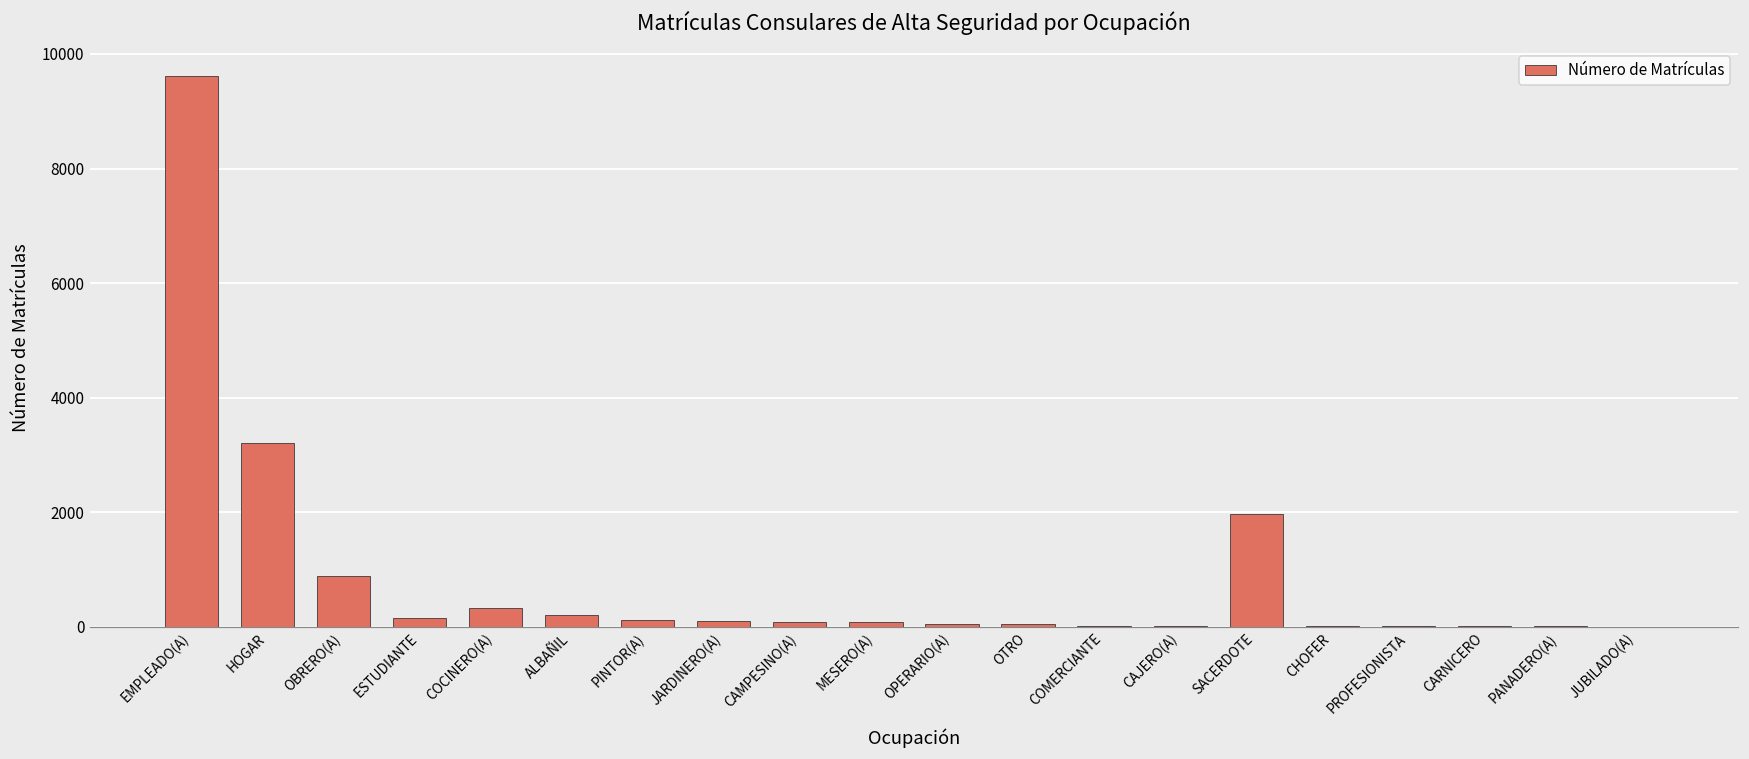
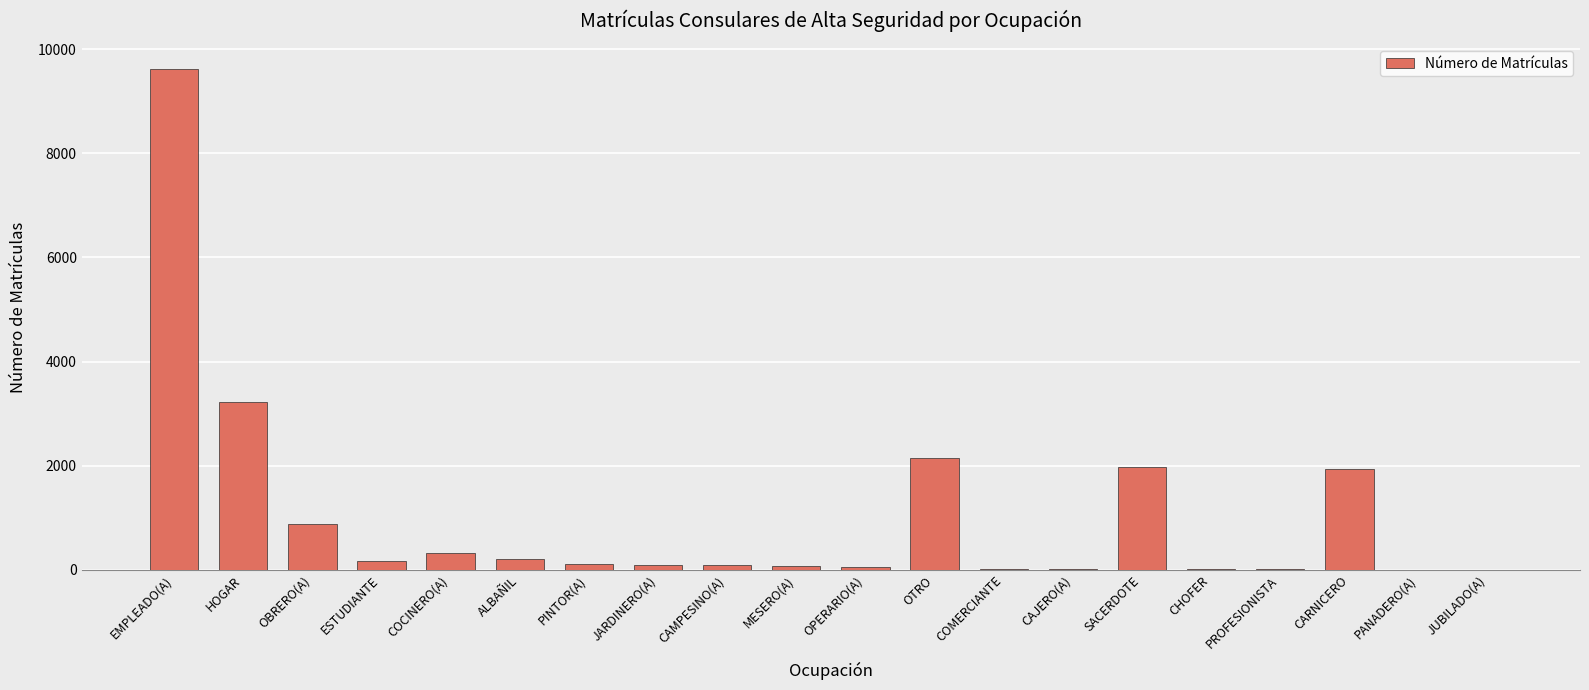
  {
    "EMPLEADO(A)": 9600,
    "HOGAR": 3200,
    "OBRERO(A)": 900,
    "ESTUDIANTE": 200,
    "COCINERO(A)": 300,
    "ALBAÑIL": 200,
    "PINTOR(A)": 100,
    "JARDINERO(A)": 100,
    "CAMPESINO(A)": 100,
    "MESERO(A)": 100,
    "OPERARIO(A)": 100,
-   "OTRO": 0,
+   "OTRO": 2200,
    "SACERDOTE": 2000,
-   "CARNICERO": 0
+   "CARNICERO": 1900
  }
